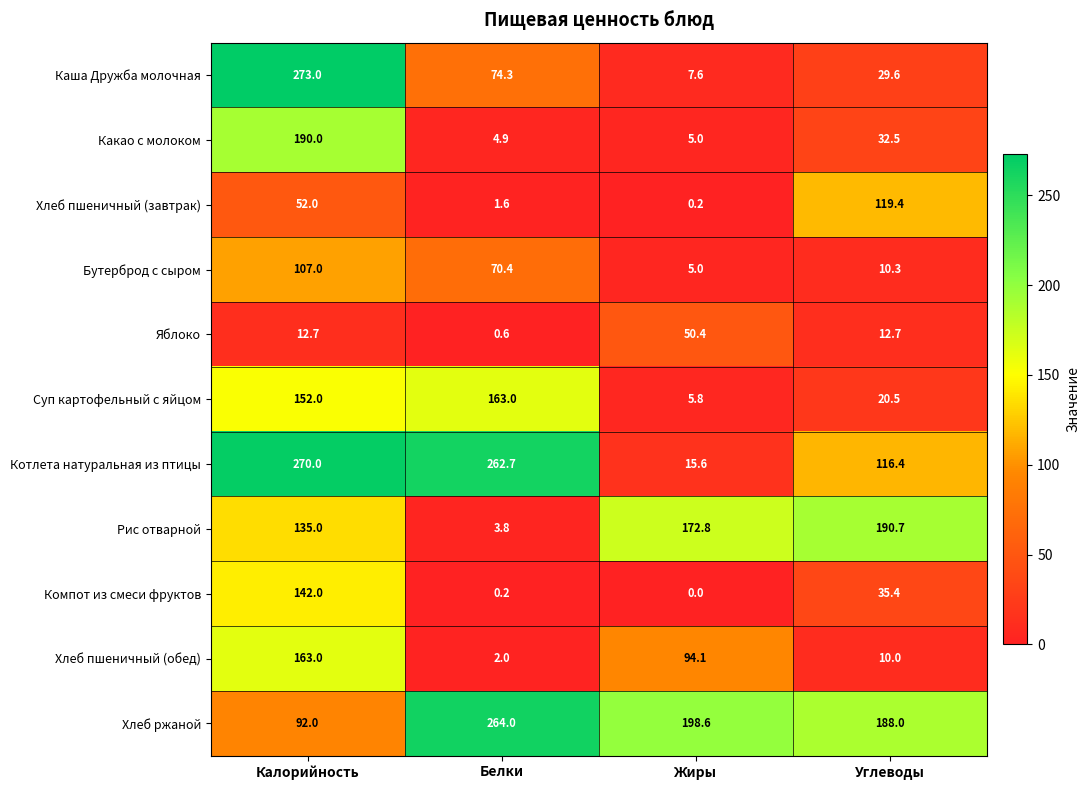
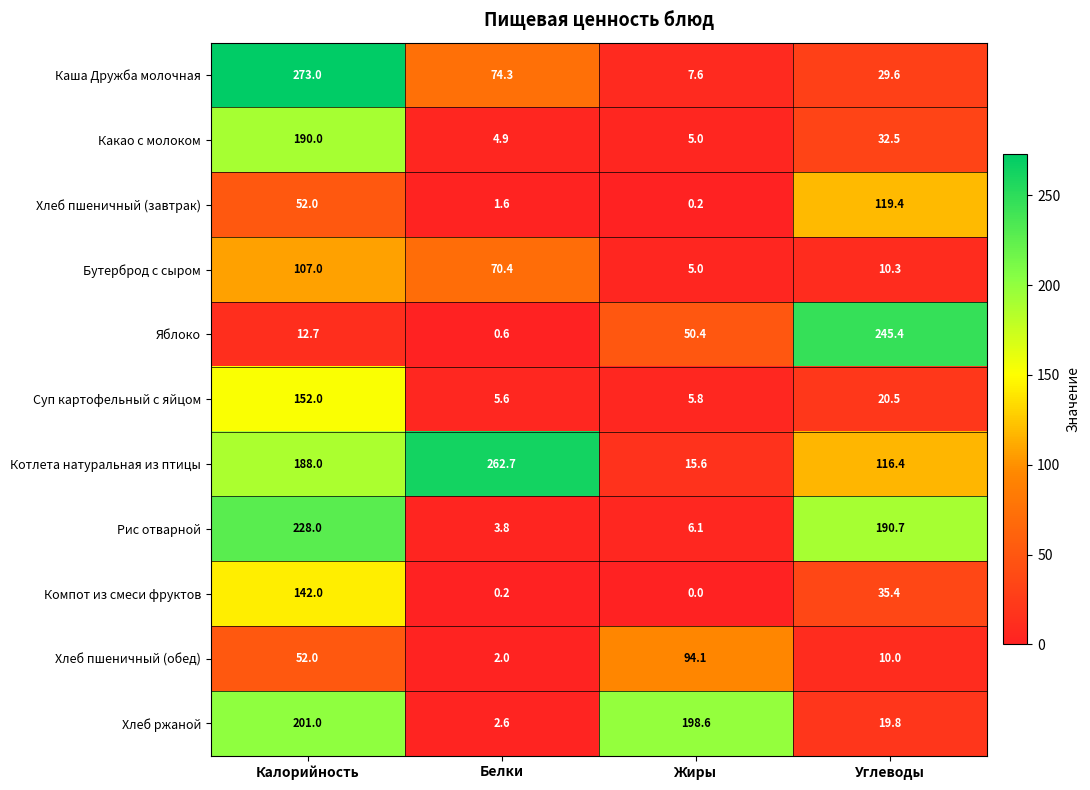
  {
    "Каша Дружба молочная": {
      "Калорийность": 273.0,
      "Белки": 74.3,
      "Жиры": 7.6,
      "Углеводы": 29.6
    },
    "Какао с молоком": {
      "Калорийность": 190.0,
      "Белки": 4.9,
      "Жиры": 5.0,
      "Углеводы": 32.5
    },
    "Хлеб пшеничный (завтрак)": {
      "Калорийность": 52.0,
      "Белки": 1.6,
      "Жиры": 0.2,
      "Углеводы": 119.4
    },
    "Бутерброд с сыром": {
      "Калорийность": 107.0,
      "Белки": 70.4,
      "Жиры": 5.0,
      "Углеводы": 10.3
    },
    "Яблоко": {
      "Калорийность": 12.7,
      "Белки": 0.6,
      "Жиры": 50.4,
-     "Углеводы": 12.7
+     "Углеводы": 245.4
    },
    "Суп картофельный с яйцом": {
      "Калорийность": 152.0,
-     "Белки": 163.0,
+     "Белки": 5.6,
      "Жиры": 5.8,
      "Углеводы": 20.5
    },
    "Котлета натуральная из птицы": {
-     "Калорийность": 270.0,
+     "Калорийность": 188.0,
      "Белки": 262.7,
      "Жиры": 15.6,
      "Углеводы": 116.4
    },
    "Рис отварной": {
-     "Калорийность": 135.0,
+     "Калорийность": 228.0,
      "Белки": 3.8,
-     "Жиры": 172.8,
+     "Жиры": 6.1,
      "Углеводы": 190.7
    },
    "Компот из смеси фруктов": {
      "Калорийность": 142.0,
      "Белки": 0.2,
      "Жиры": 0.0,
      "Углеводы": 35.4
    },
    "Хлеб пшеничный (обед)": {
-     "Калорийность": 163.0,
+     "Калорийность": 52.0,
      "Белки": 2.0,
      "Жиры": 94.1,
      "Углеводы": 10.0
    },
    "Хлеб ржаной": {
-     "Калорийность": 92.0,
-     "Белки": 264.0,
+     "Калорийность": 201.0,
+     "Белки": 2.6,
      "Жиры": 198.6,
-     "Углеводы": 188.0
+     "Углеводы": 19.8
    }
  }
